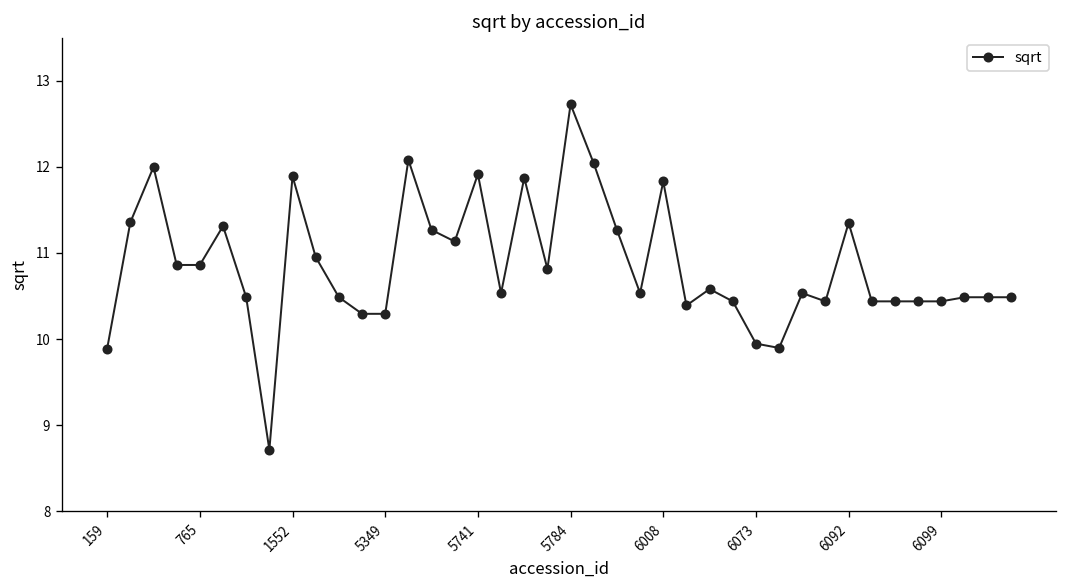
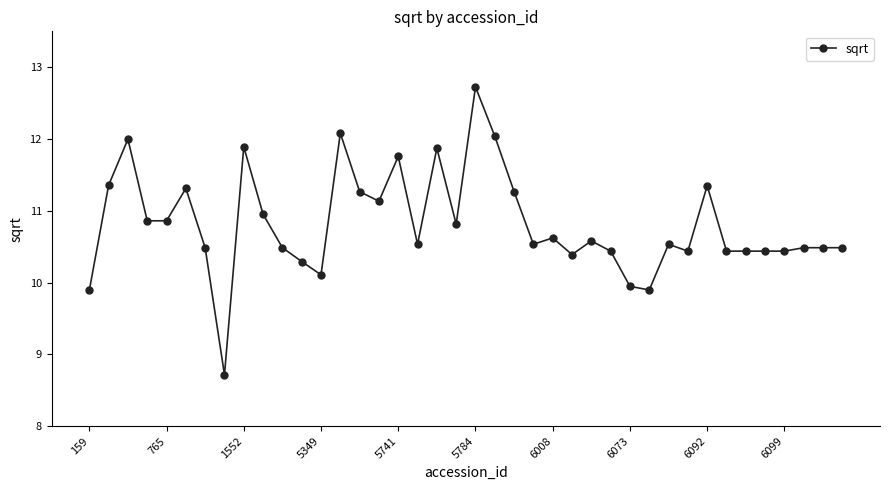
  {
    "159": 9.9,
    "765": 10.9,
    "1552": 11.9,
-   "5349": 10.3,
-   "5741": 11.9,
+   "5349": 10.1,
+   "5741": 11.8,
    "5784": 12.7,
-   "6008": 11.8,
+   "6008": 10.6,
    "6073": 9.9,
    "6092": 11.3,
    "6099": 10.4
  }
